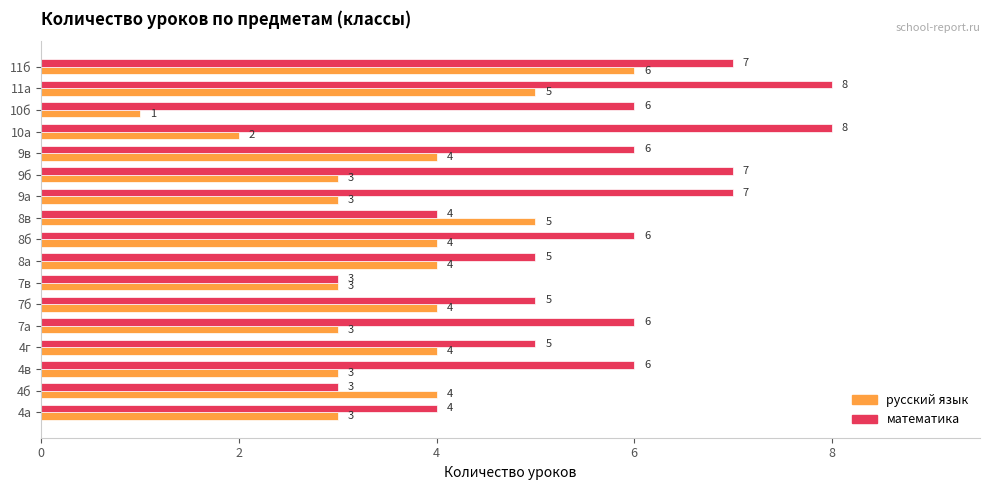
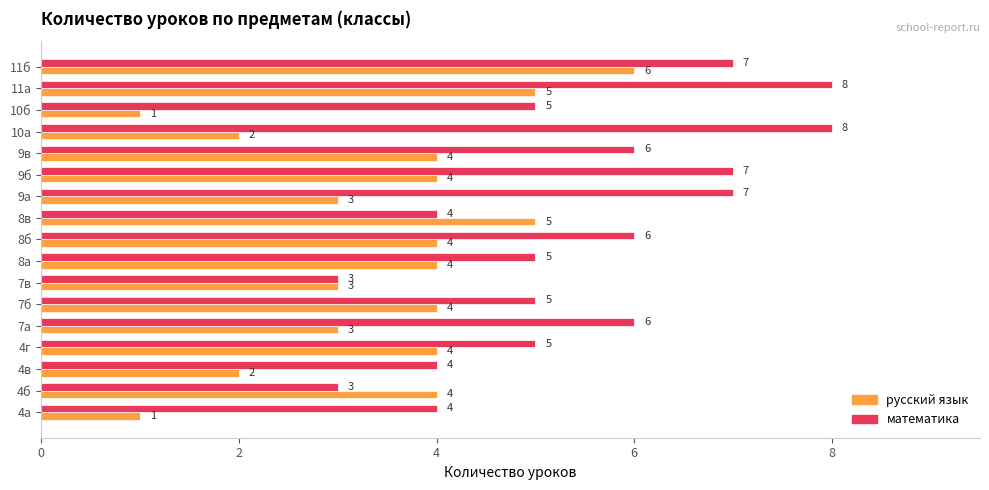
  {
    "русский язык": {
      "11б": 6,
      "11а": 5,
      "10б": 1,
      "10а": 2,
      "9в": 4,
-     "9б": 3,
+     "9б": 4,
      "9а": 3,
      "8в": 5,
      "8б": 4,
      "8а": 4,
      "7б": 4,
      "7а": 3,
      "4г": 4,
-     "4в": 3,
+     "4в": 2,
      "4б": 4,
-     "4а": 3
+     "4а": 1
    },
    "математика": {
      "11б": 7,
      "11а": 8,
-     "10б": 6,
+     "10б": 5,
      "10а": 8,
      "9в": 6,
      "9б": 7,
      "9а": 7,
      "8в": 4,
      "8б": 6,
      "8а": 5,
      "7б": 5,
      "7а": 6,
      "4г": 5,
-     "4в": 6,
+     "4в": 4,
      "4б": 3,
      "4а": 4
    }
  }
